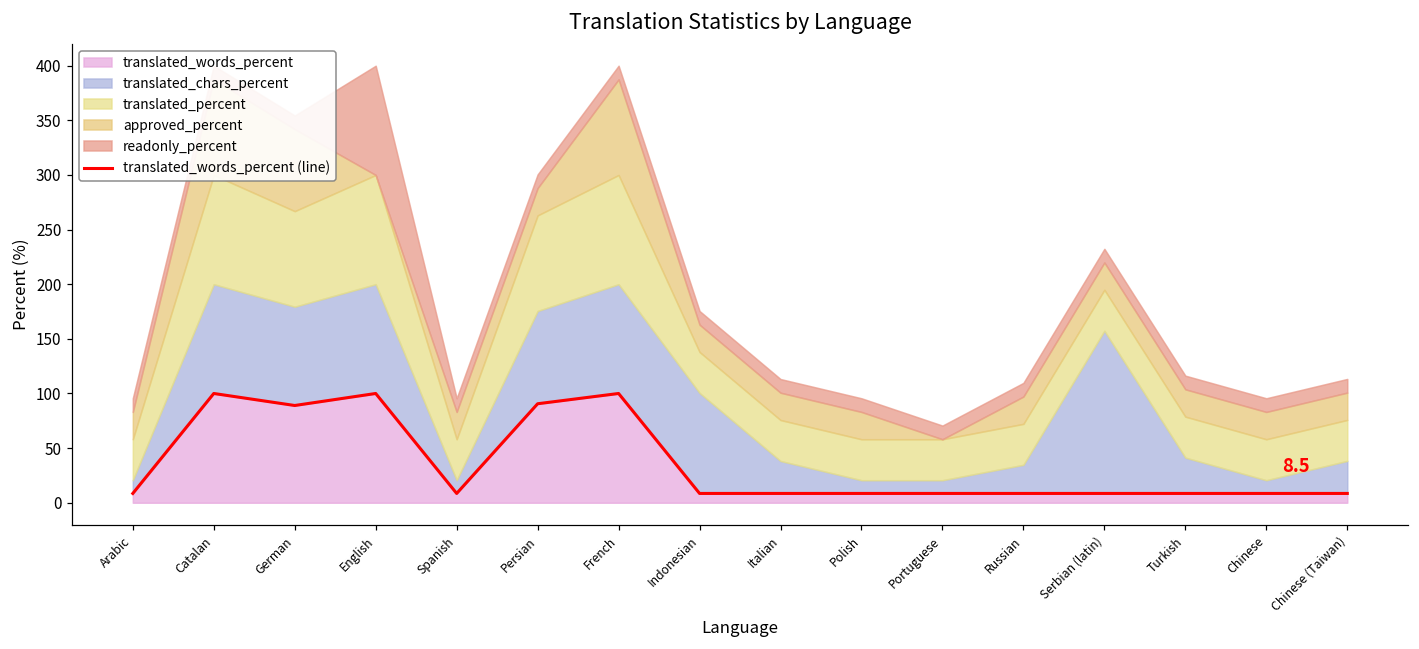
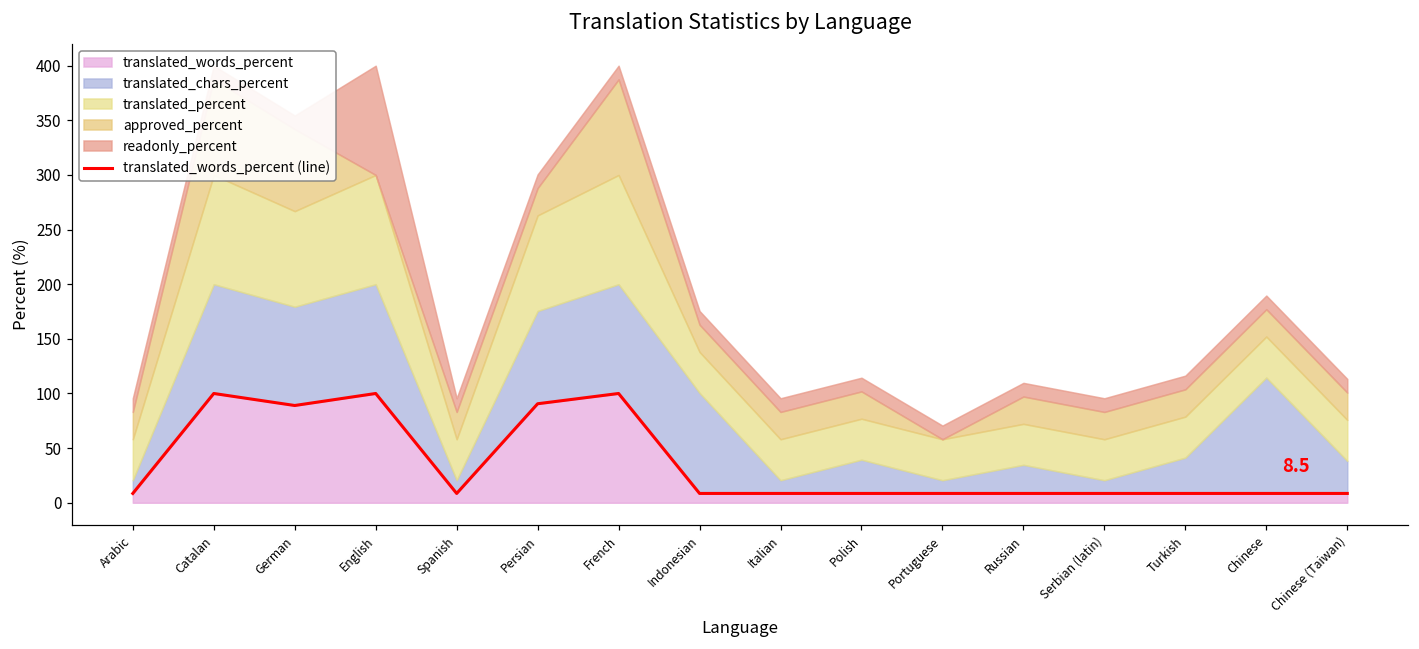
  {
    "translated_words_percent": {
      "Chinese": 8.5
    },
    "translated_chars_percent": {
      "Arabic": 10,
      "Catalan": 100,
      "German": 90,
      "English": 100,
      "Spanish": 10,
      "Persian": 80,
      "French": 100,
      "Indonesian": 90,
-     "Italian": 30,
-     "Polish": 10,
+     "Italian": 10,
+     "Polish": 30,
      "Portuguese": 10,
      "Russian": 30,
-     "Serbian (latin)": 150,
+     "Serbian (latin)": 10,
      "Turkish": 30,
-     "Chinese": 10,
+     "Chinese": 110,
      "Chinese (Taiwan)": 30
    }
  }
